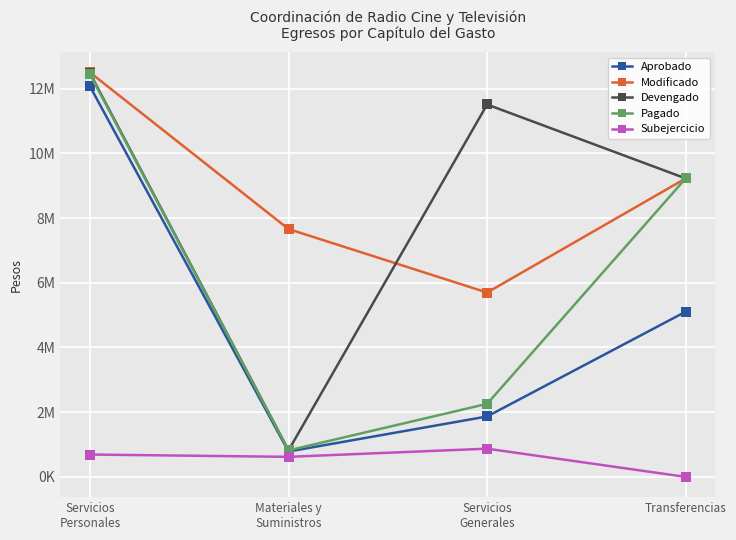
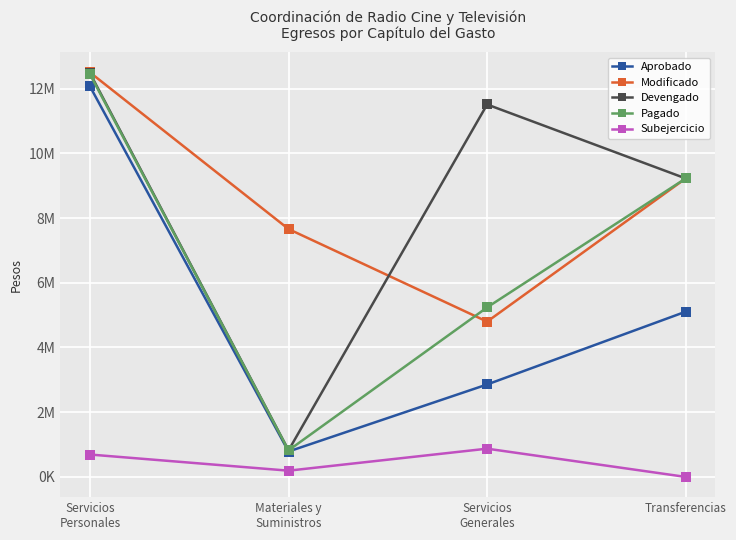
  {
    "Aprobado": {
      "Servicios Personales": 12100000,
-     "Servicios Generales": 1900000,
+     "Servicios Generales": 2900000,
      "Transferencias": 5100000
    },
    "Modificado": {
      "Materiales y Suministros": 7700000,
-     "Servicios Generales": 5700000
+     "Servicios Generales": 4800000
    },
    "Devengado": {
      "Servicios Generales": 11500000
    },
    "Pagado": {
-     "Servicios Generales": 2300000
+     "Servicios Generales": 5200000
    },
    "Subejercicio": {
      "Servicios Personales": 700000,
-     "Materiales y Suministros": 600000,
+     "Materiales y Suministros": 200000,
      "Servicios Generales": 900000,
      "Transferencias": 0
    }
  }
